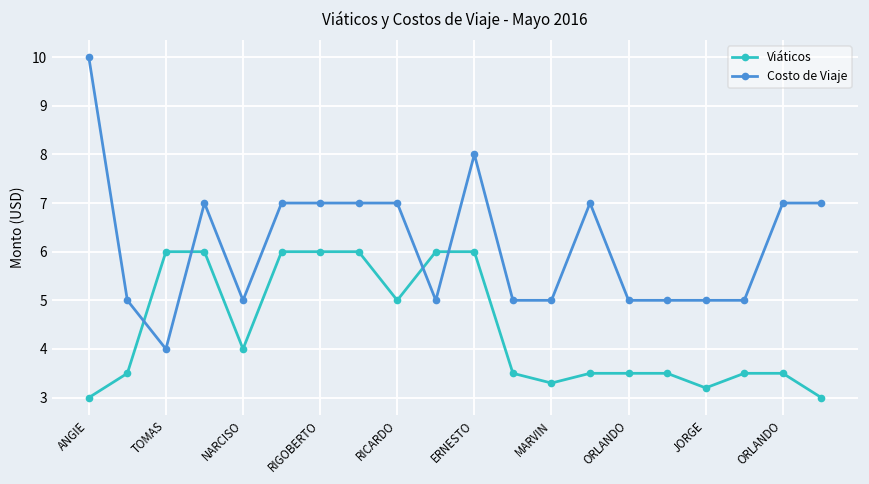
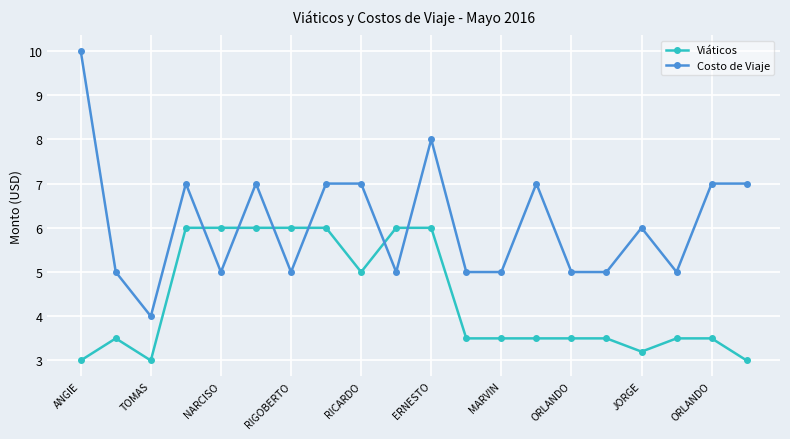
  {
    "Viáticos": {
      "ANGIE": 3.0,
-     "TOMAS": 6,
-     "NARCISO": 4,
+     "TOMAS": 3,
+     "NARCISO": 6,
      "RIGOBERTO": 6.0,
      "RICARDO": 5.0,
      "ERNESTO": 6.0,
-     "MARVIN": 3.3,
+     "MARVIN": 3.5,
      "JORGE": 3.2
    },
    "Costo de Viaje": {
      "ANGIE": 10,
      "TOMAS": 4,
      "NARCISO": 5,
-     "RIGOBERTO": 7,
+     "RIGOBERTO": 5,
      "RICARDO": 7,
      "ERNESTO": 8,
      "MARVIN": 5,
-     "JORGE": 5
+     "JORGE": 6
    }
  }
